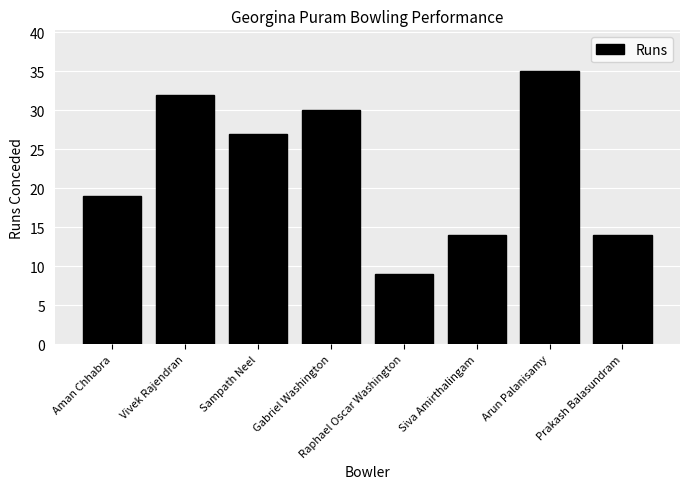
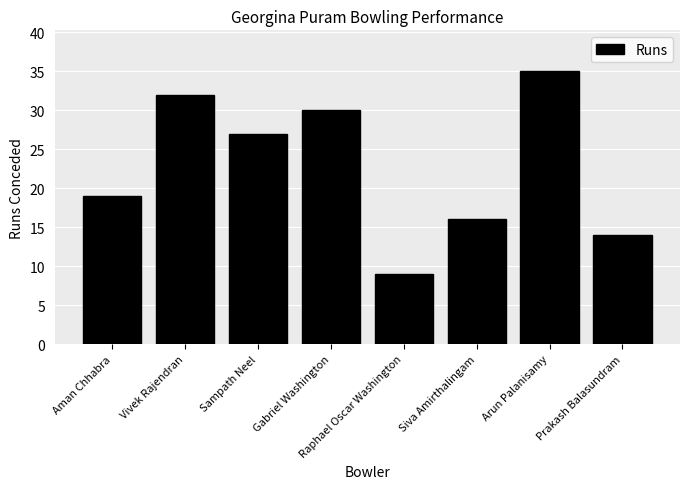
  {
    "Aman Chhabra": 19,
    "Vivek Rajendran": 32,
    "Sampath Neel": 27,
    "Gabriel Washington": 30,
    "Raphael Oscar Washington": 9,
-   "Siva Amirthalingam": 14,
+   "Siva Amirthalingam": 16,
    "Arun Palanisamy": 35,
    "Prakash Balasundram": 14
  }
